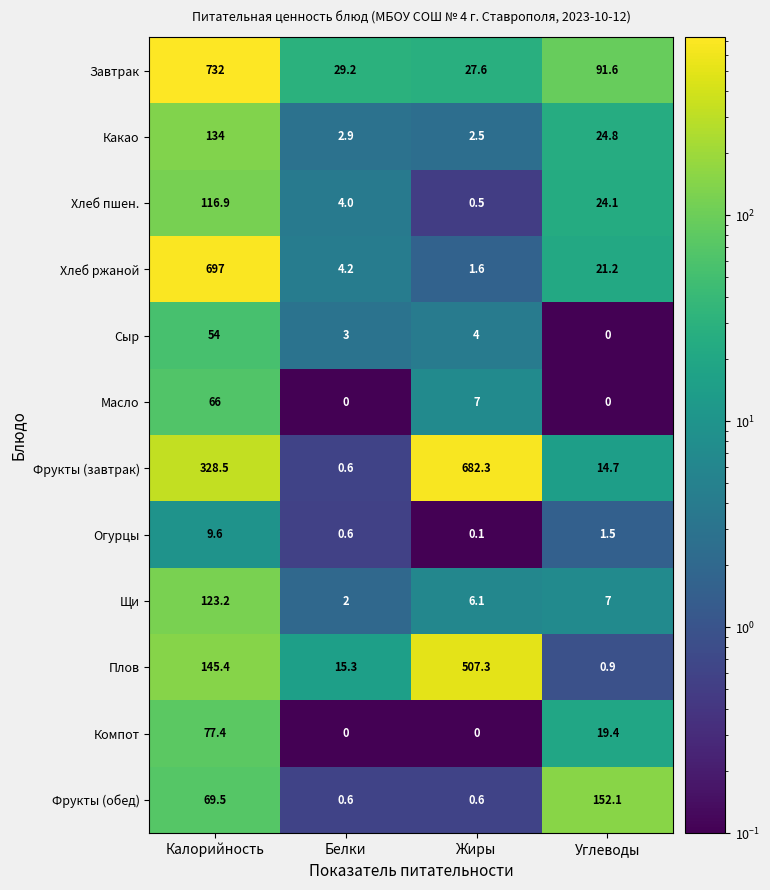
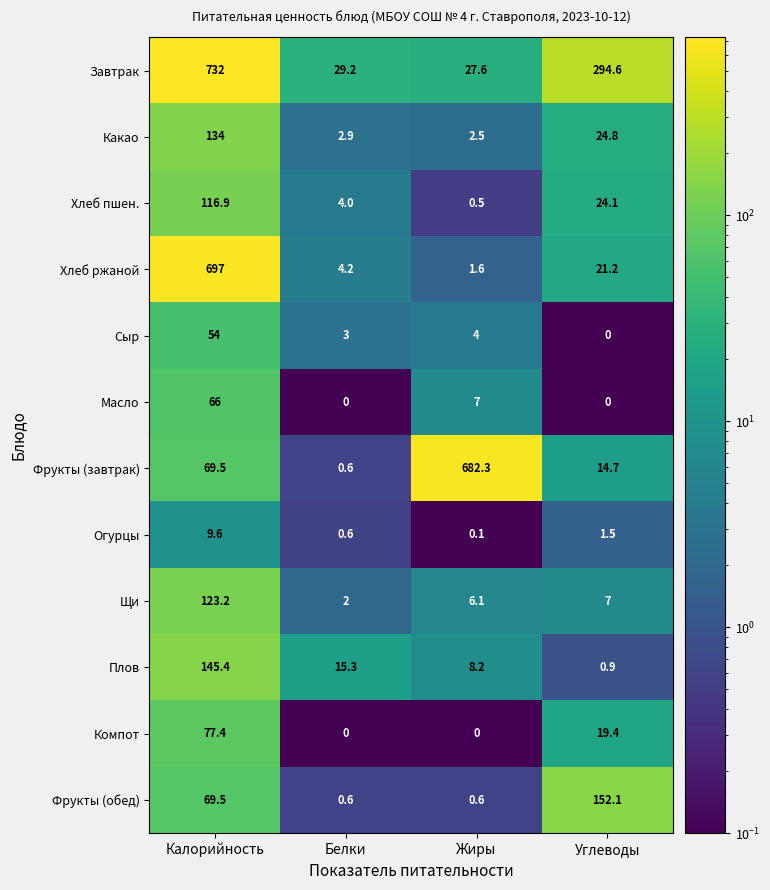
  {
    "Завтрак": {
      "Калорийность": 732,
      "Белки": 29.2,
      "Жиры": 27.6,
-     "Углеводы": 91.6
+     "Углеводы": 294.6
    },
    "Какао": {
      "Калорийность": 134,
      "Белки": 2.9,
      "Жиры": 2.5,
      "Углеводы": 24.8
    },
    "Хлеб пшен.": {
      "Калорийность": 116.9,
      "Белки": 4.0,
      "Жиры": 0.5,
      "Углеводы": 24.1
    },
    "Хлеб ржаной": {
      "Калорийность": 697,
      "Белки": 4.2,
      "Жиры": 1.6,
      "Углеводы": 21.2
    },
    "Сыр": {
      "Калорийность": 54,
      "Белки": 3,
      "Жиры": 4,
      "Углеводы": 0
    },
    "Масло": {
      "Калорийность": 66,
      "Белки": 0,
      "Жиры": 7,
      "Углеводы": 0
    },
    "Фрукты (завтрак)": {
-     "Калорийность": 328.5,
+     "Калорийность": 69.5,
      "Белки": 0.6,
      "Жиры": 682.3,
      "Углеводы": 14.7
    },
    "Огурцы": {
      "Калорийность": 9.6,
      "Белки": 0.6,
      "Жиры": 0.1,
      "Углеводы": 1.5
    },
    "Щи": {
      "Калорийность": 123.2,
      "Белки": 2,
      "Жиры": 6.1,
      "Углеводы": 7
    },
    "Плов": {
      "Калорийность": 145.4,
      "Белки": 15.3,
-     "Жиры": 507.3,
+     "Жиры": 8.2,
      "Углеводы": 0.9
    },
    "Компот": {
      "Калорийность": 77.4,
      "Белки": 0,
      "Жиры": 0,
      "Углеводы": 19.4
    },
    "Фрукты (обед)": {
      "Калорийность": 69.5,
      "Белки": 0.6,
      "Жиры": 0.6,
      "Углеводы": 152.1
    }
  }
